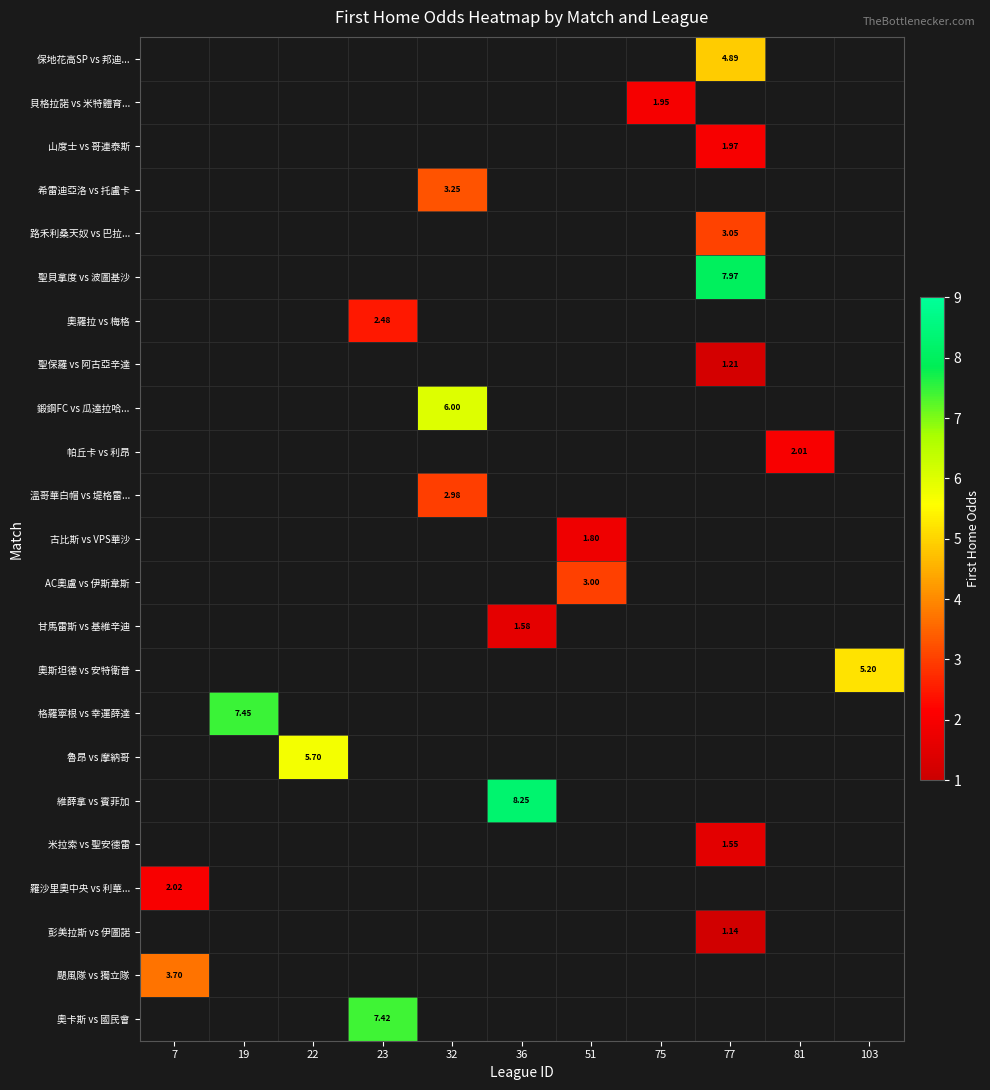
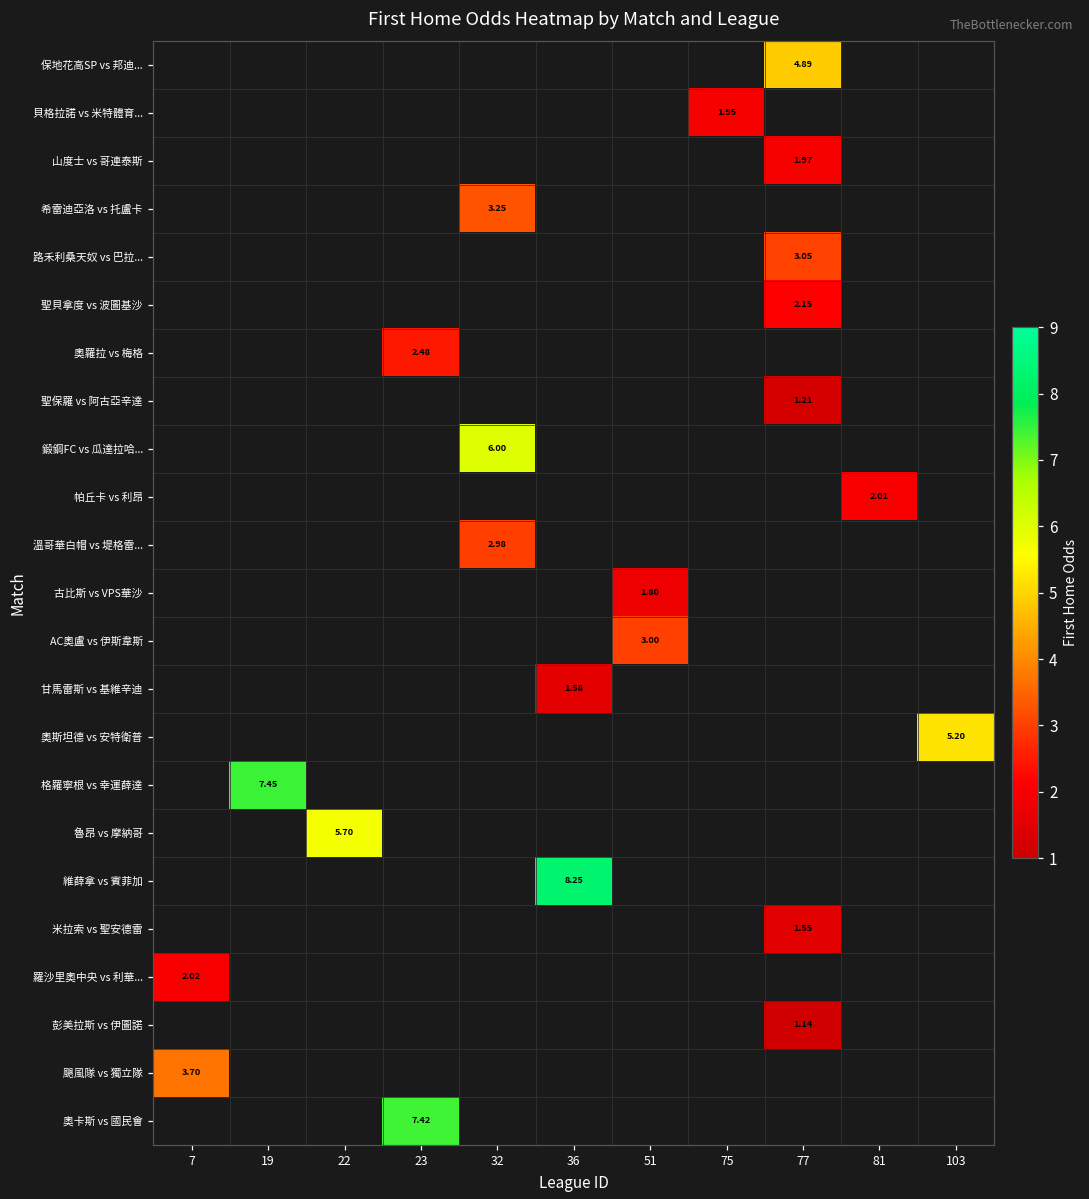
  {
    "保地花高SP vs 邦迪...": {
      "77": 4.89
    },
    "貝格拉諾 vs 米特體育...": {
      "75": 1.95
    },
    "山度士 vs 哥連泰斯": {
      "77": 1.97
    },
    "希雷迪亞洛 vs 托盧卡": {
      "32": 3.25
    },
    "路禾利桑天奴 vs 巴拉...": {
      "77": 3.05
    },
    "聖貝拿度 vs 波圖基沙": {
-     "77": 7.97
+     "77": 2.15
    },
    "奧羅拉 vs 梅格": {
      "23": 2.48
    },
    "聖保羅 vs 阿古亞辛達": {
      "77": 1.21
    },
    "鍛鋼FC vs 瓜達拉哈...": {
      "32": 6.00
    },
    "帕丘卡 vs 利昂": {
      "81": 2.01
    },
    "溫哥華白帽 vs 堤格雷...": {
      "32": 2.98
    },
    "古比斯 vs VPS華沙": {
      "51": 1.80
    },
    "AC奧盧 vs 伊斯韋斯": {
      "51": 3.00
    },
    "甘馬雷斯 vs 基維辛迪": {
      "36": 1.58
    },
    "奧斯坦德 vs 安特衛普": {
      "103": 5.20
    },
    "格羅寧根 vs 幸運薛達": {
      "19": 7.45
    },
    "魯昂 vs 摩納哥": {
      "22": 5.70
    },
    "維薛拿 vs 賓菲加": {
      "36": 8.25
    },
    "米拉索 vs 聖安德雷": {
      "77": 1.55
    },
    "羅沙里奧中央 vs 利華...": {
      "7": 2.02
    },
    "彭美拉斯 vs 伊圖諾": {
      "77": 1.14
    },
    "颶風隊 vs 獨立隊": {
      "7": 3.70
    },
    "奧卡斯 vs 國民會": {
      "23": 7.42
    }
  }
